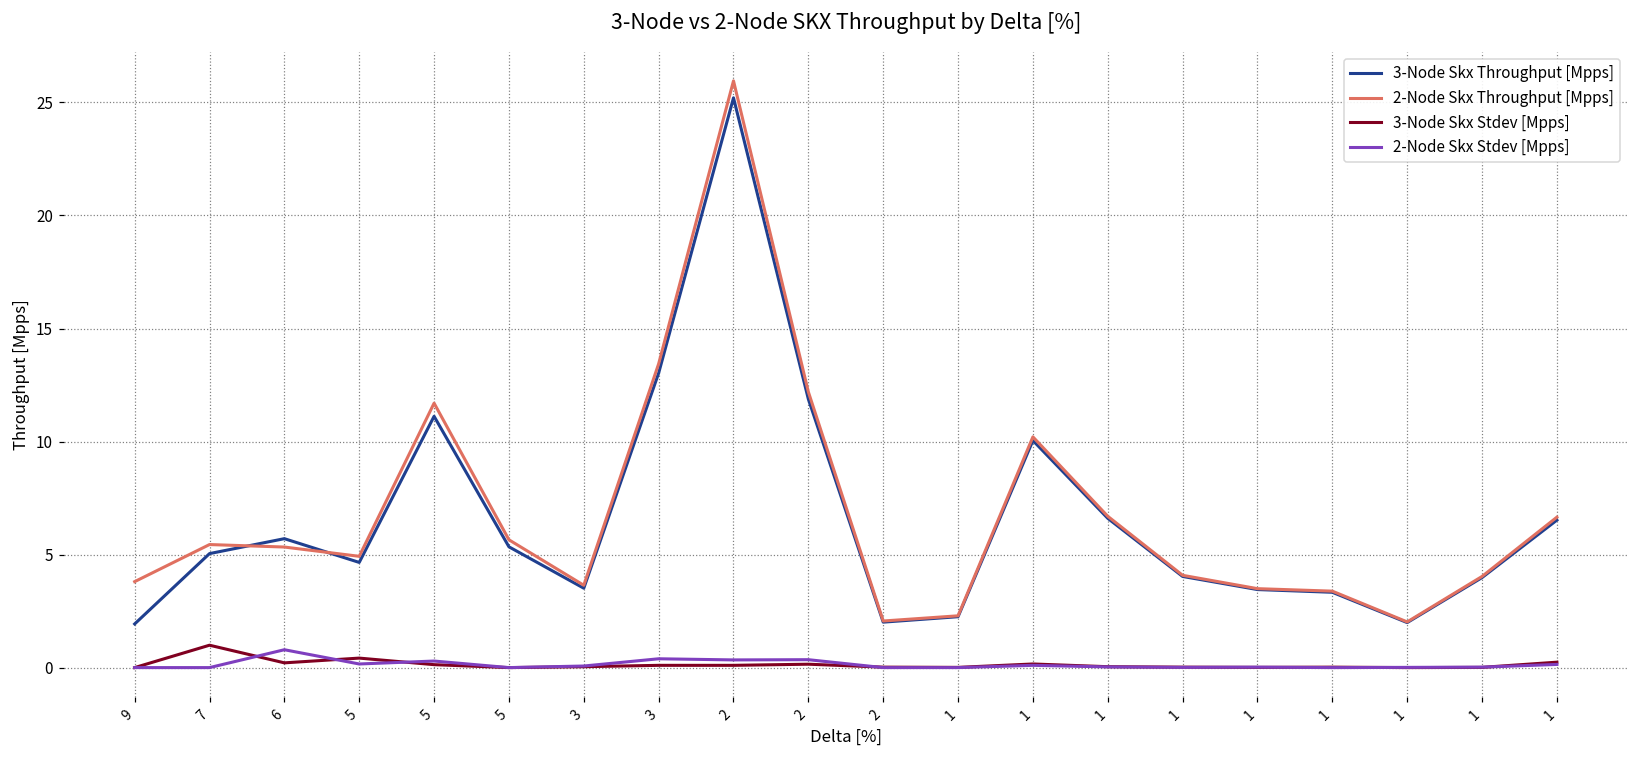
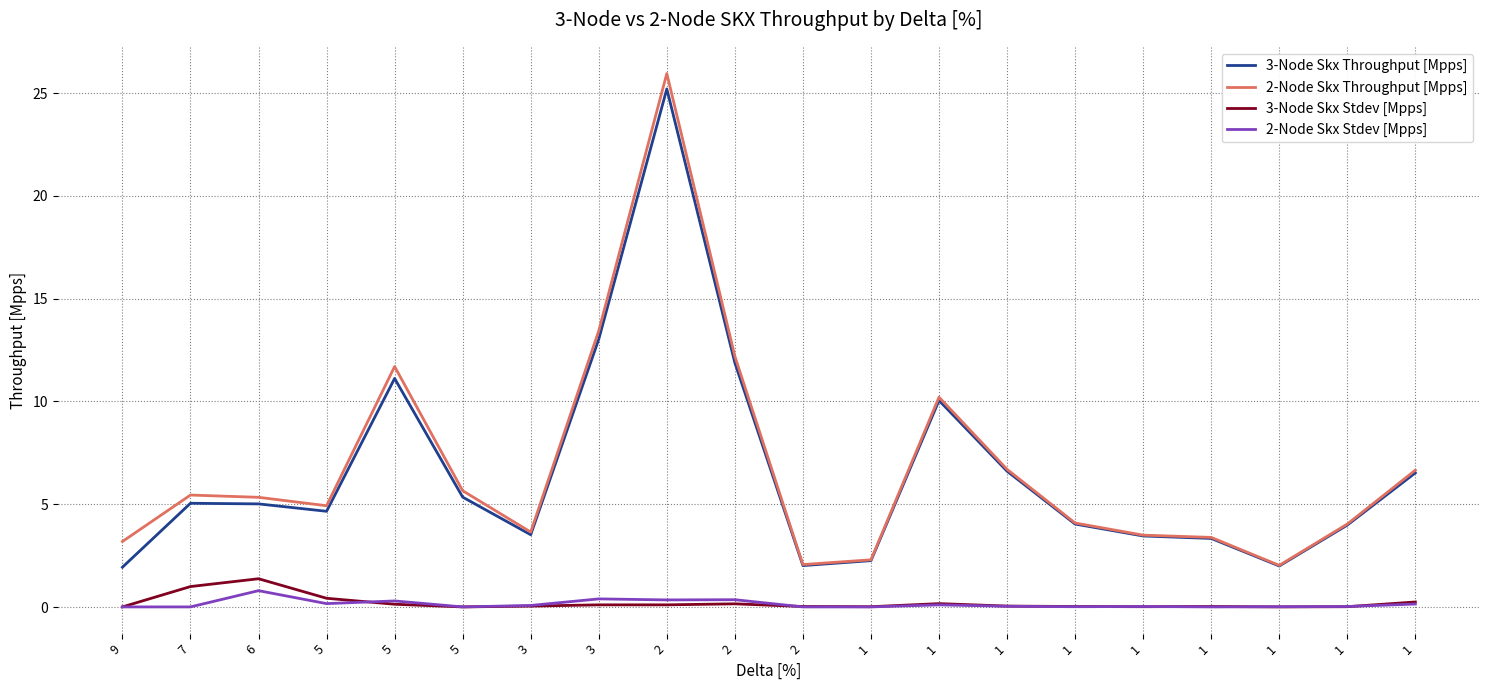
  {
    "3-Node Skx Throughput [Mpps]": {
      "9": 1.9,
      "7": 5.1,
-     "6": 5.7
+     "6": 5.0
    },
    "2-Node Skx Throughput [Mpps]": {
-     "9": 3.8,
+     "9": 3.2,
      "7": 5.5,
      "6": 5.3
    },
    "3-Node Skx Stdev [Mpps]": {
      "7": 1.0,
-     "6": 0.2
+     "6": 1.4
    },
    "2-Node Skx Stdev [Mpps]": {
      "7": 0.0,
      "6": 0.8
    }
  }
